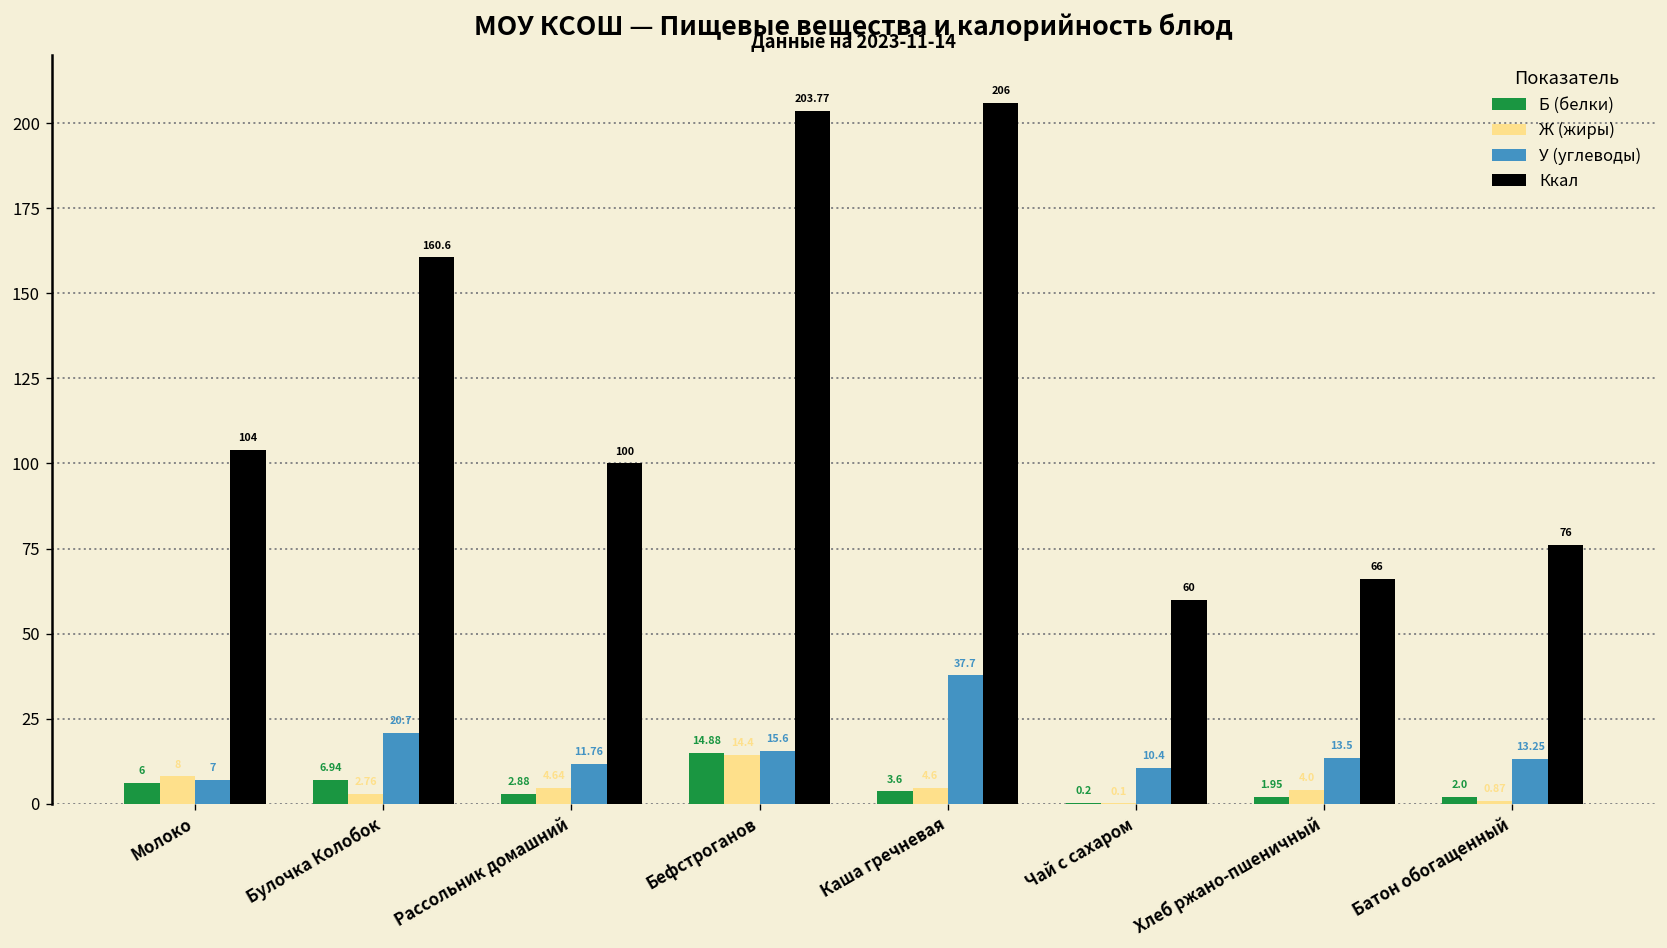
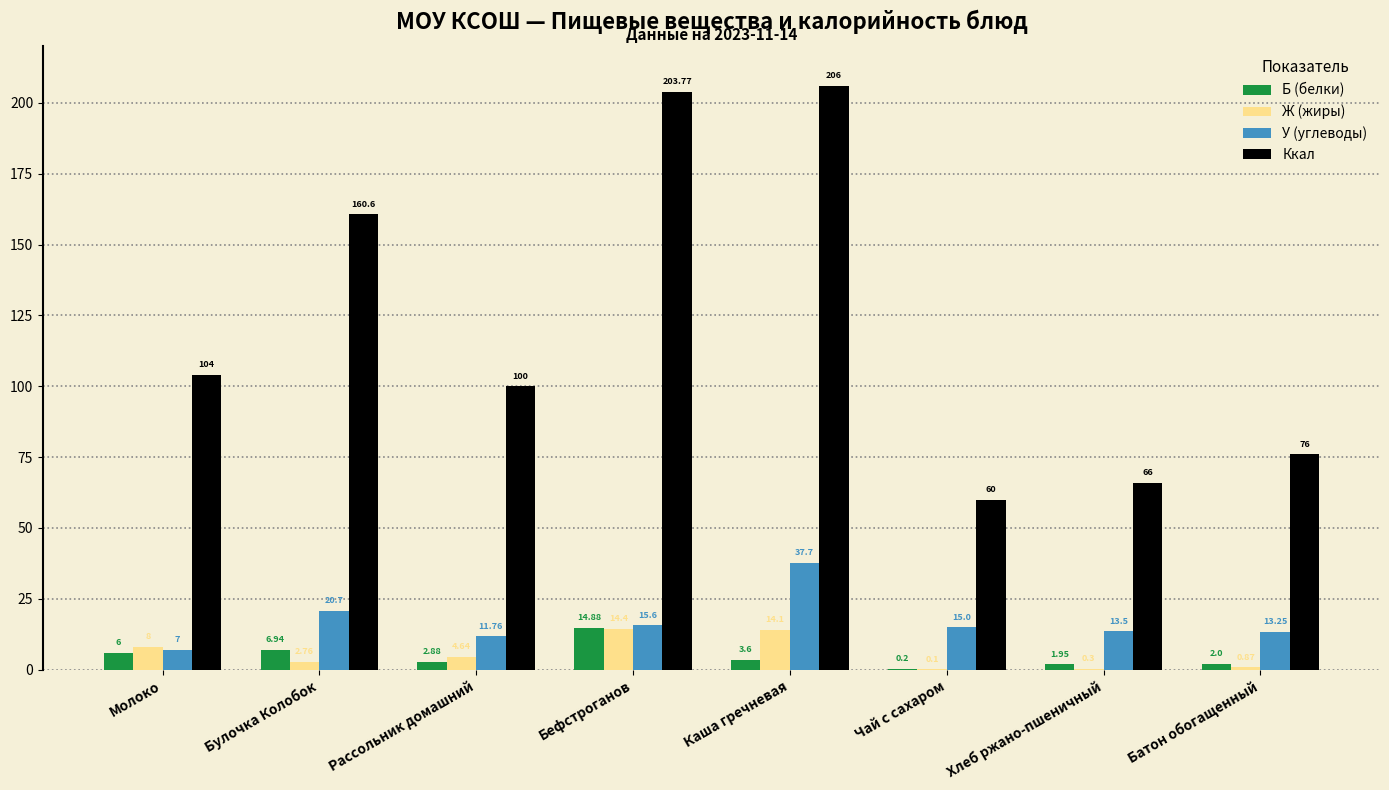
  {
    "Б (белки)": {
      "Молоко": 6,
      "Булочка Колобок": 6.94,
      "Рассольник домашний": 2.88,
      "Бефстроганов": 14.88,
      "Каша гречневая": 3.6,
      "Чай с сахаром": 0.2,
      "Хлеб ржано-пшеничный": 1.95,
      "Батон обогащенный": 2.0
    },
    "Ж (жиры)": {
      "Молоко": 8,
      "Булочка Колобок": 2.76,
      "Рассольник домашний": 4.64,
      "Бефстроганов": 14.4,
-     "Каша гречневая": 4.6,
+     "Каша гречневая": 14.1,
      "Чай с сахаром": 0.1,
-     "Хлеб ржано-пшеничный": 4.0,
+     "Хлеб ржано-пшеничный": 0.3,
      "Батон обогащенный": 0.87
    },
    "У (углеводы)": {
      "Молоко": 7,
      "Булочка Колобок": 20.7,
      "Рассольник домашний": 11.76,
      "Бефстроганов": 15.6,
      "Каша гречневая": 37.7,
-     "Чай с сахаром": 10.4,
+     "Чай с сахаром": 15.0,
      "Хлеб ржано-пшеничный": 13.5,
      "Батон обогащенный": 13.25
    },
    "Ккал": {
      "Молоко": 104,
      "Булочка Колобок": 160.6,
      "Рассольник домашний": 100,
      "Бефстроганов": 203.77,
      "Каша гречневая": 206,
      "Чай с сахаром": 60,
      "Хлеб ржано-пшеничный": 66,
      "Батон обогащенный": 76
    }
  }
